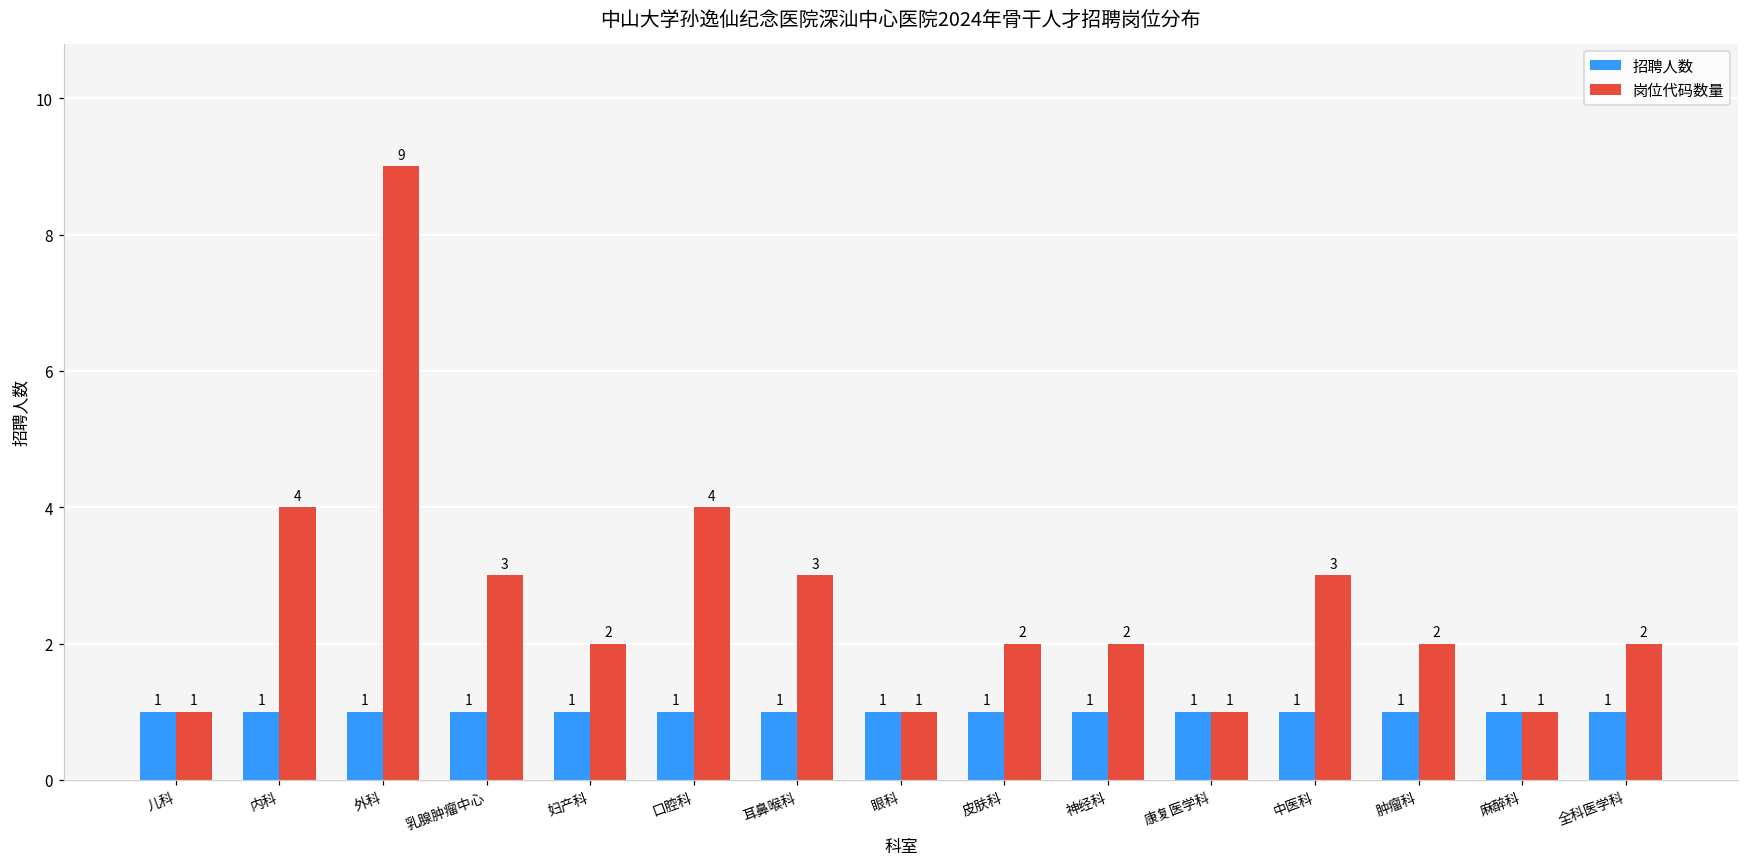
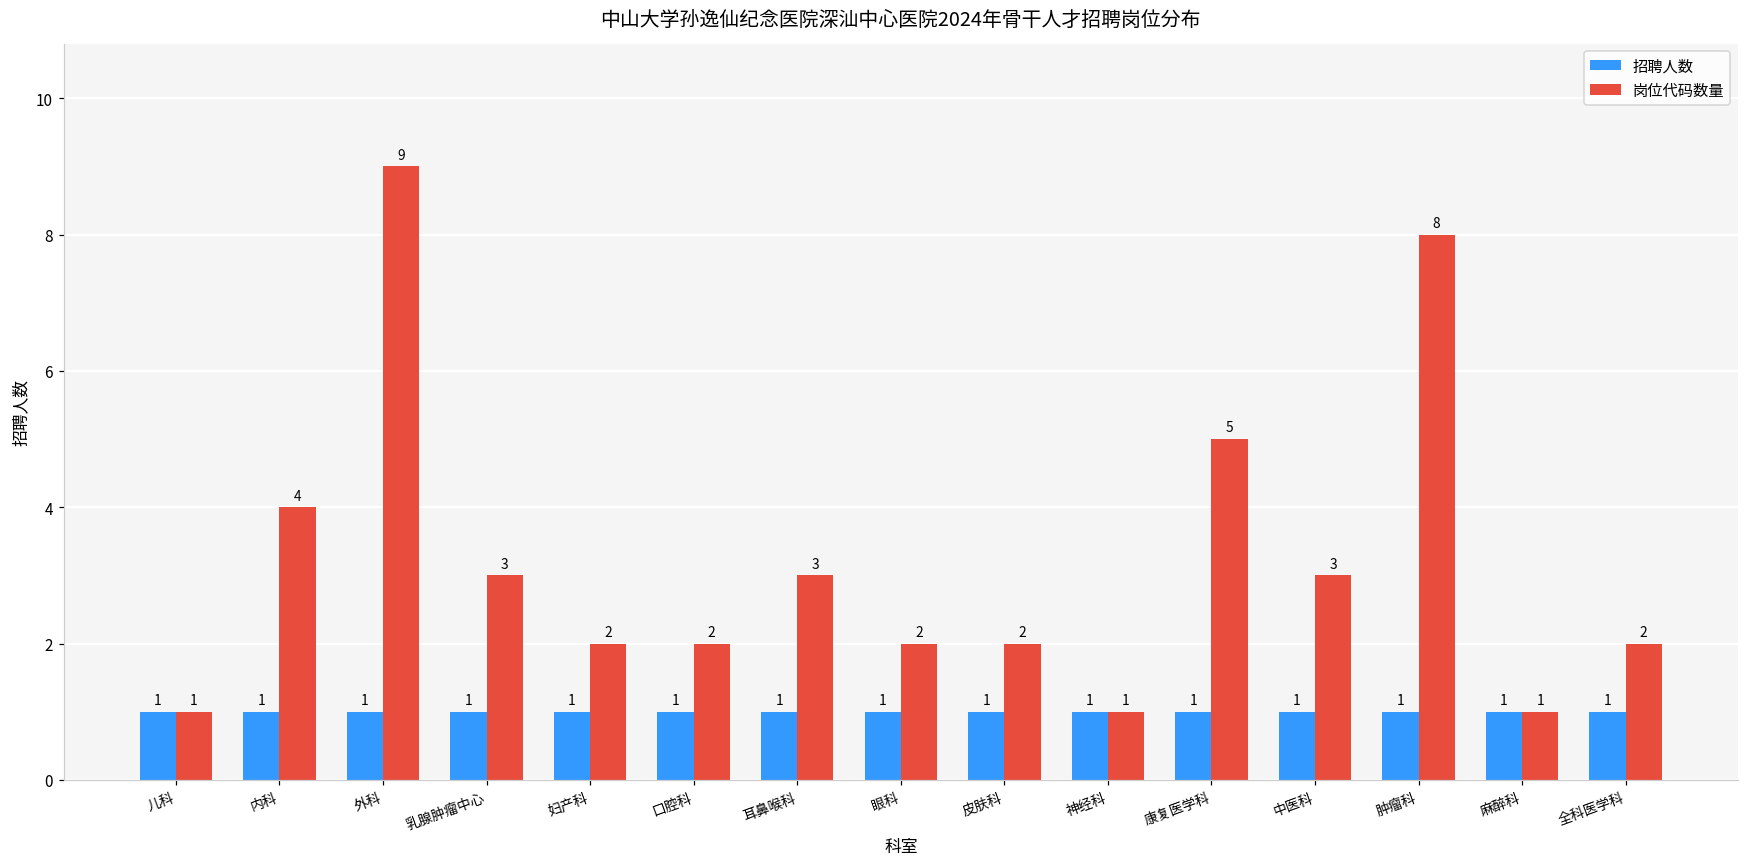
  {
    "招聘人数": {
      "儿科": 1,
      "内科": 1,
      "外科": 1,
      "乳腺肿瘤中心": 1,
      "妇产科": 1,
      "口腔科": 1,
      "耳鼻喉科": 1,
      "眼科": 1,
      "皮肤科": 1,
      "神经科": 1,
      "康复医学科": 1,
      "中医科": 1,
      "肿瘤科": 1,
      "麻醉科": 1,
      "全科医学科": 1
    },
    "岗位代码数量": {
      "儿科": 1,
      "内科": 4,
      "外科": 9,
      "乳腺肿瘤中心": 3,
      "妇产科": 2,
-     "口腔科": 4,
+     "口腔科": 2,
      "耳鼻喉科": 3,
-     "眼科": 1,
+     "眼科": 2,
      "皮肤科": 2,
-     "神经科": 2,
-     "康复医学科": 1,
+     "神经科": 1,
+     "康复医学科": 5,
      "中医科": 3,
-     "肿瘤科": 2,
+     "肿瘤科": 8,
      "麻醉科": 1,
      "全科医学科": 2
    }
  }
